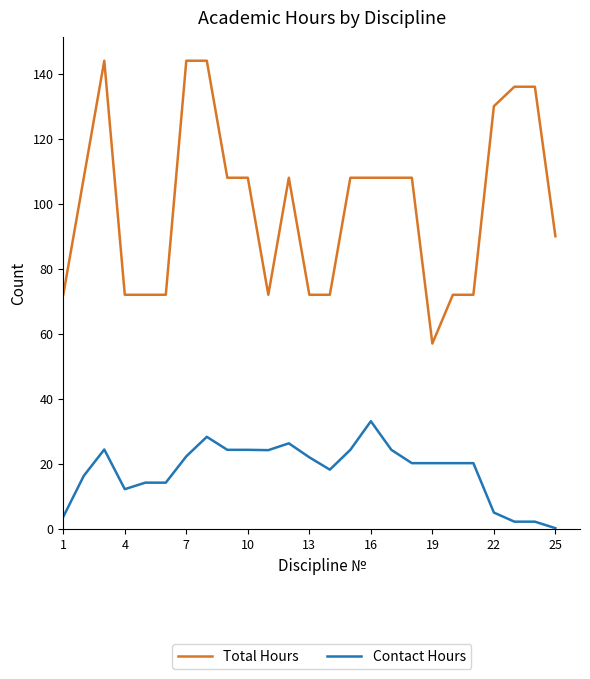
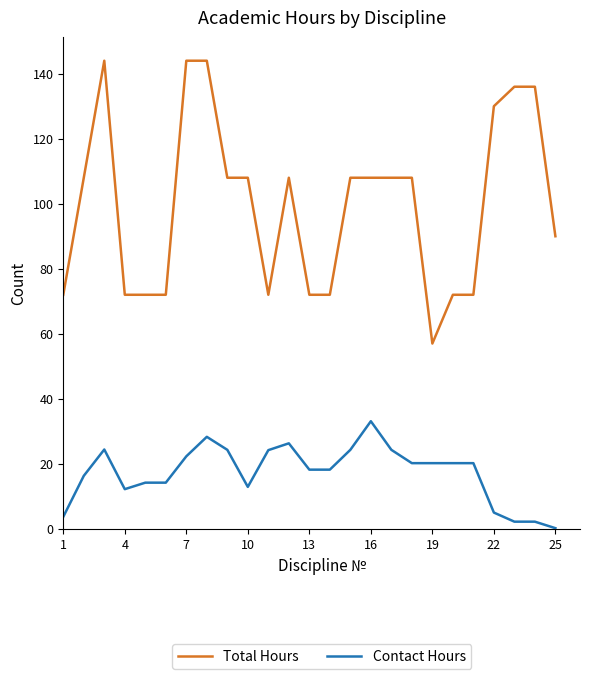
  {
    "Total Hours": {
      "1": 72,
      "4": 72,
      "7": 144,
      "10": 108,
      "13": 72,
      "16": 108,
      "19": 57,
      "22": 130,
      "25": 90
    },
    "Contact Hours": {
      "1": 4,
      "4": 12,
      "7": 22,
-     "10": 24,
-     "13": 22,
+     "10": 13,
+     "13": 18,
      "16": 33,
      "19": 20,
      "22": 5,
      "25": 0
    }
  }
